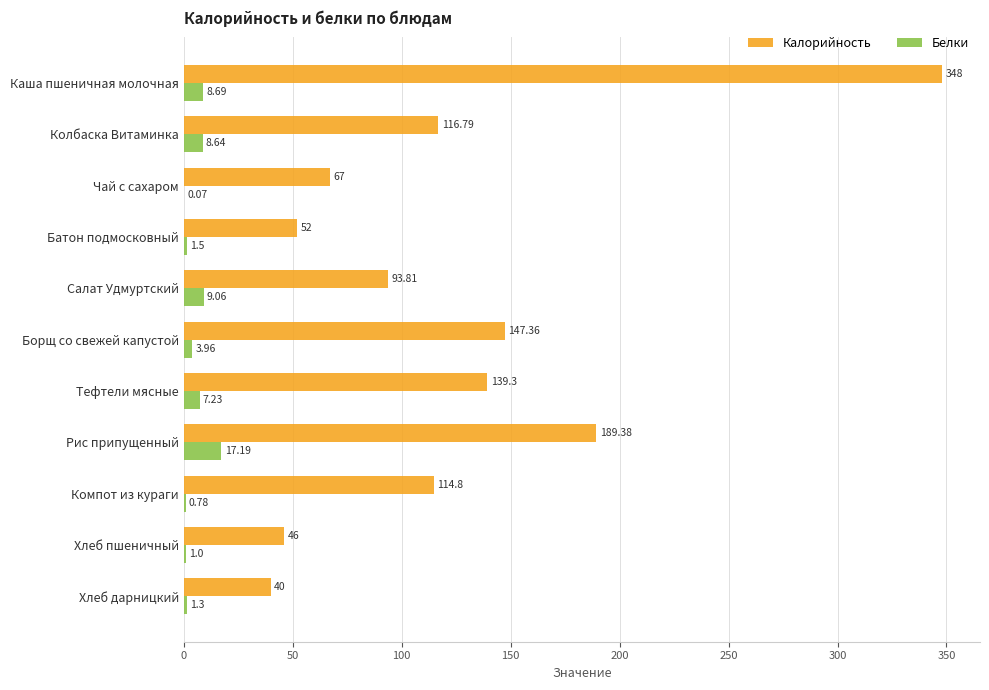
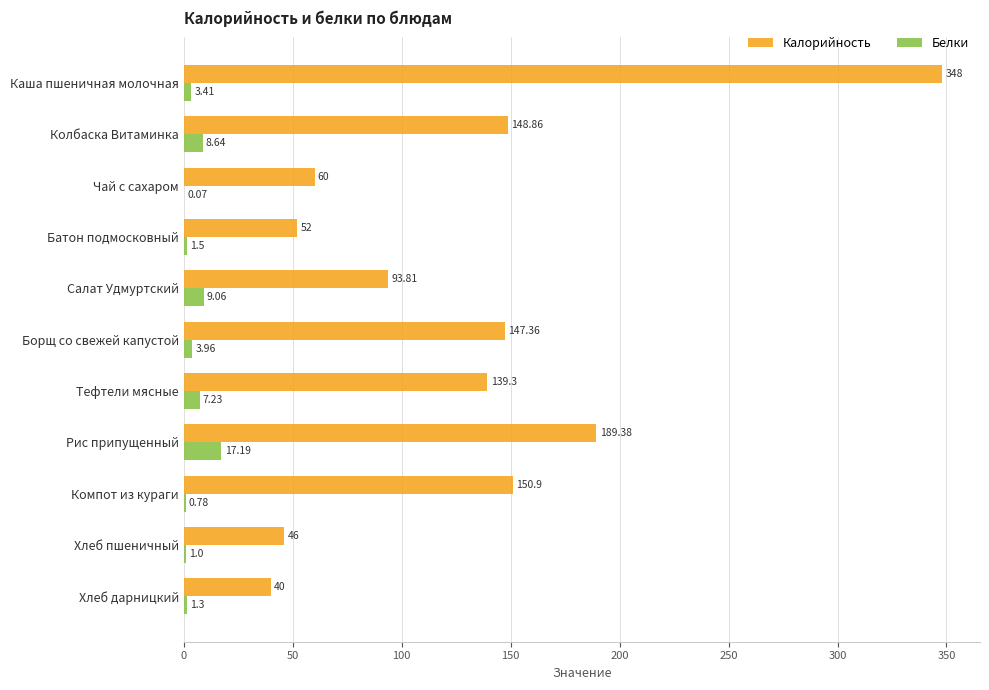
  {
    "Калорийность": {
      "Каша пшеничная молочная": 348,
-     "Колбаска Витаминка": 116.79,
-     "Чай с сахаром": 67,
+     "Колбаска Витаминка": 148.86,
+     "Чай с сахаром": 60,
      "Батон подмосковный": 52,
      "Салат Удмуртский": 93.81,
      "Борщ со свежей капустой": 147.36,
      "Тефтели мясные": 139.3,
      "Рис припущенный": 189.38,
-     "Компот из кураги": 114.8,
+     "Компот из кураги": 150.9,
      "Хлеб пшеничный": 46,
      "Хлеб дарницкий": 40
    },
    "Белки": {
-     "Каша пшеничная молочная": 8.69,
+     "Каша пшеничная молочная": 3.41,
      "Колбаска Витаминка": 8.64,
      "Чай с сахаром": 0.07,
      "Батон подмосковный": 1.5,
      "Салат Удмуртский": 9.06,
      "Борщ со свежей капустой": 3.96,
      "Тефтели мясные": 7.23,
      "Рис припущенный": 17.19,
      "Компот из кураги": 0.78,
      "Хлеб пшеничный": 1.0,
      "Хлеб дарницкий": 1.3
    }
  }
